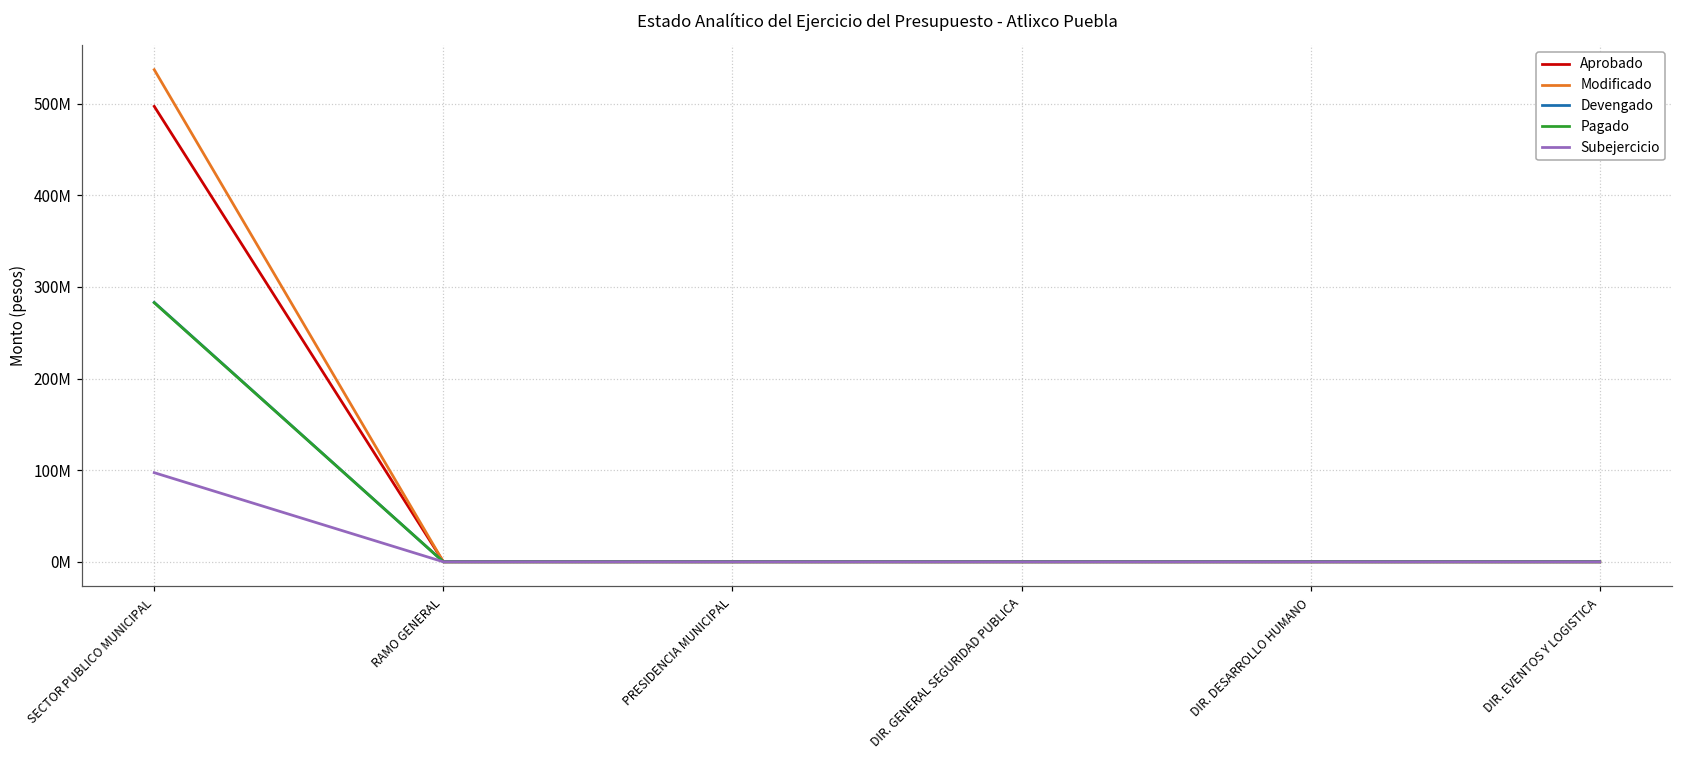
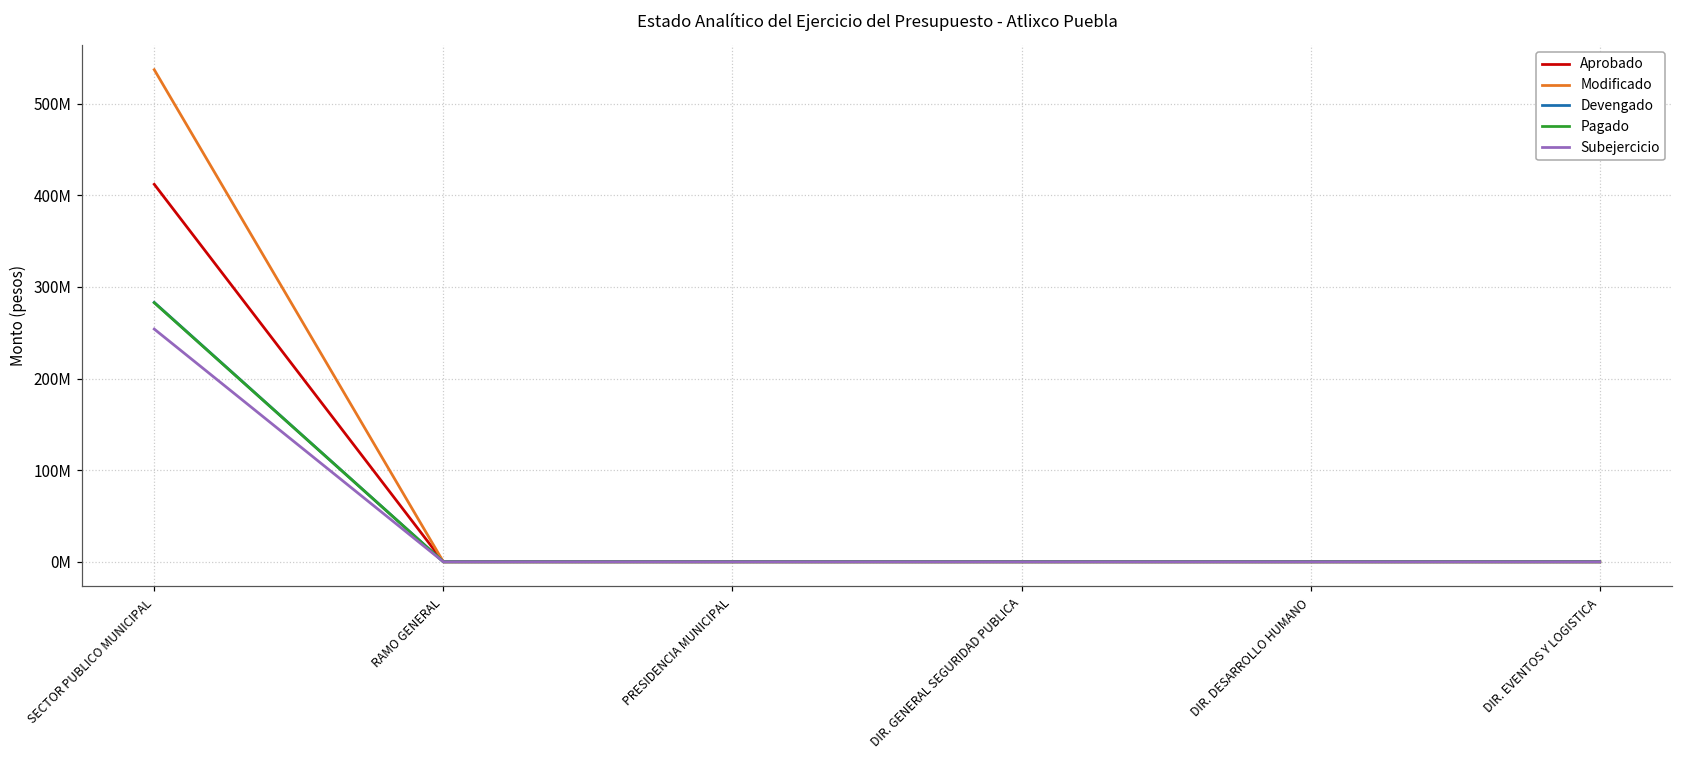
  {
    "Aprobado": {
-     "SECTOR PUBLICO MUNICIPAL": 500000000
+     "SECTOR PUBLICO MUNICIPAL": 410000000
    },
    "Modificado": {
      "SECTOR PUBLICO MUNICIPAL": 540000000
    },
    "Pagado": {
      "SECTOR PUBLICO MUNICIPAL": 280000000
    },
    "Subejercicio": {
-     "SECTOR PUBLICO MUNICIPAL": 100000000
+     "SECTOR PUBLICO MUNICIPAL": 250000000
    }
  }
